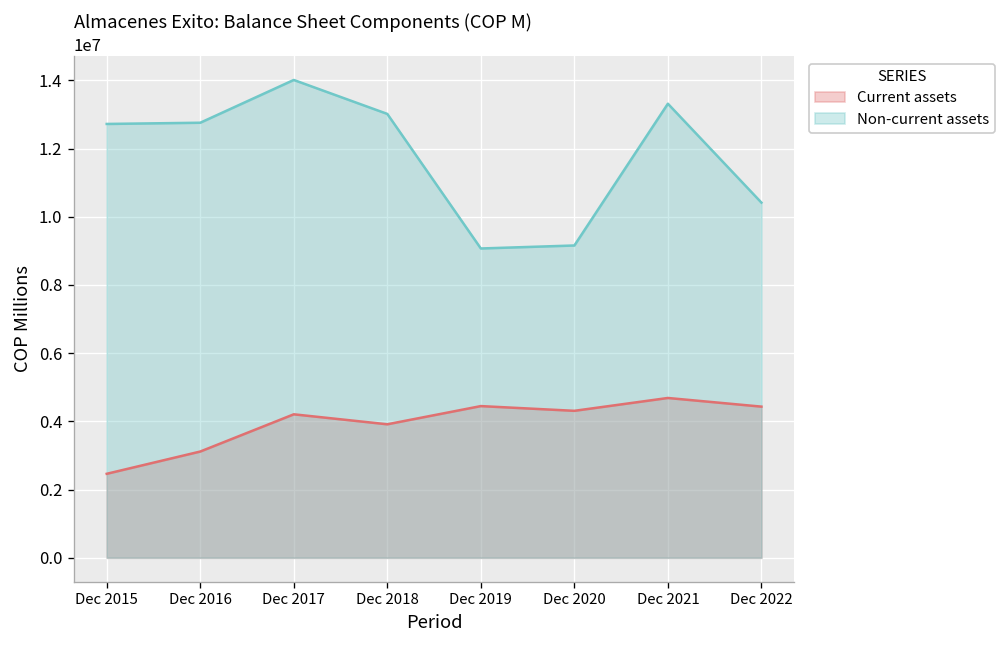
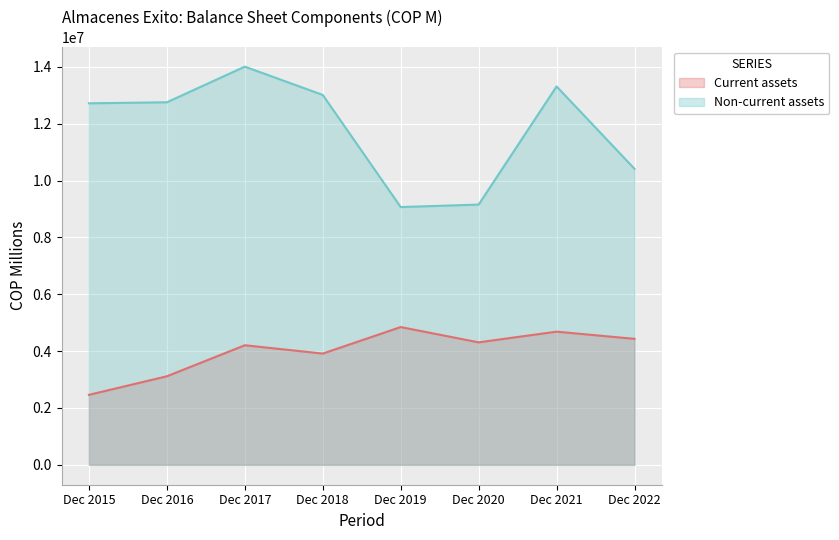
  {
    "Current assets": {
      "Dec 2015": 2500000,
      "Dec 2016": 3100000,
      "Dec 2017": 4200000,
      "Dec 2018": 3900000,
-     "Dec 2019": 4400000,
+     "Dec 2019": 4800000,
      "Dec 2020": 4300000,
      "Dec 2021": 4700000,
      "Dec 2022": 4400000
    },
    "Non-current assets": {
      "Dec 2015": 12700000,
      "Dec 2016": 12800000,
      "Dec 2017": 14000000,
      "Dec 2018": 13000000,
      "Dec 2019": 9100000,
      "Dec 2020": 9200000,
      "Dec 2021": 13300000,
      "Dec 2022": 10400000
    }
  }
